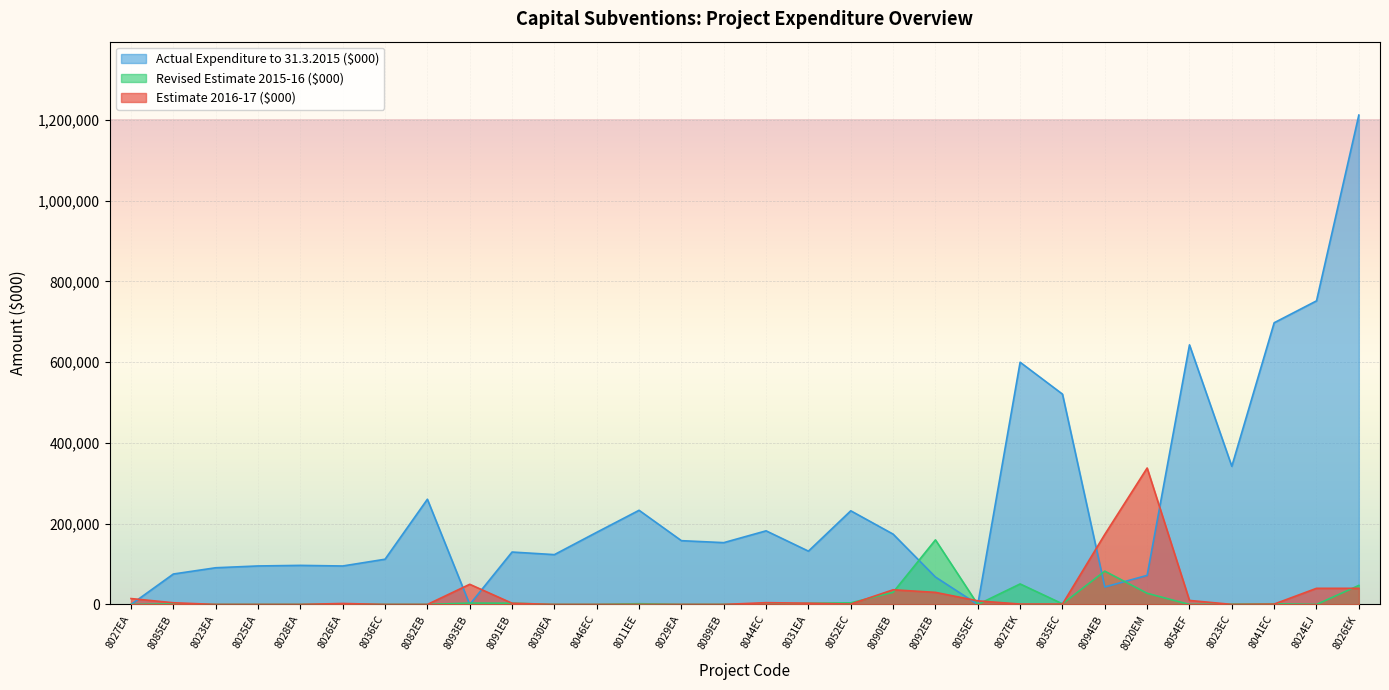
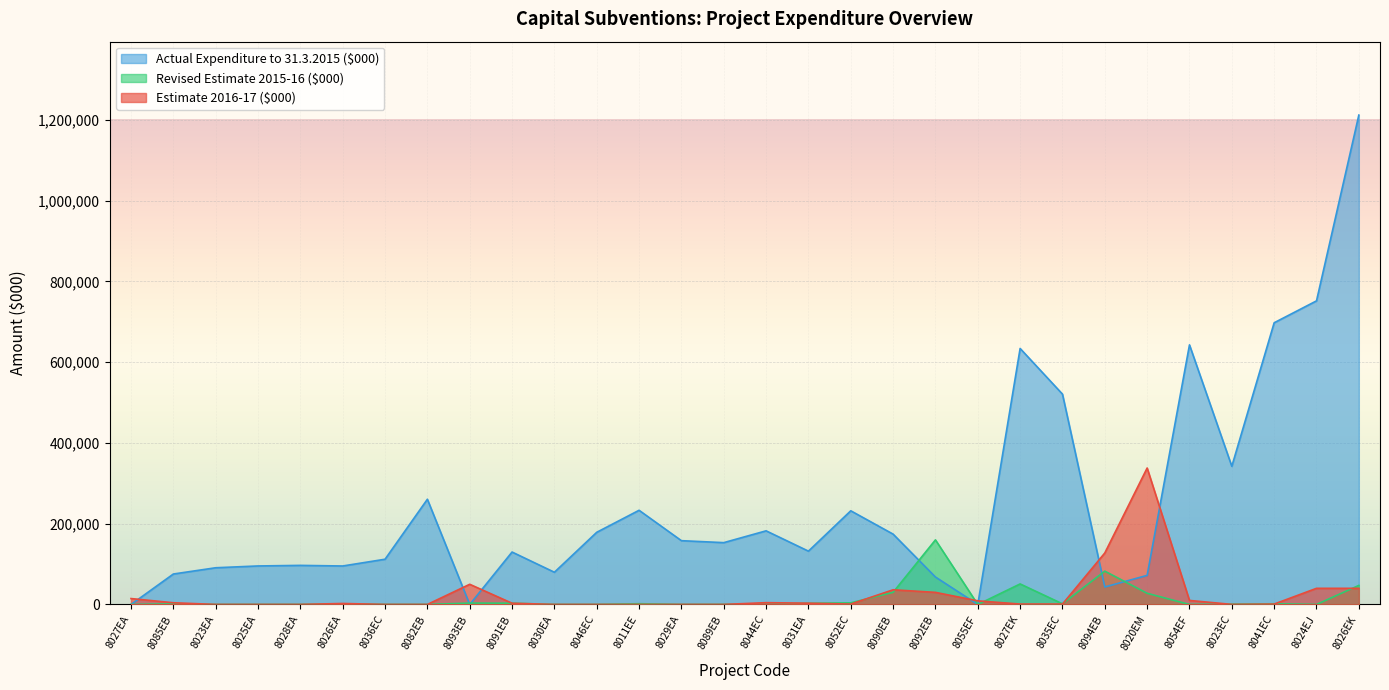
  {
    "Actual Expenditure to 31.3.2015 ($000)": {
      "8085EB": "80,000",
      "8023EA": "90,000",
      "8025EA": "100,000",
      "8028EA": "100,000",
      "8026EA": "100,000",
      "8036EC": "110,000",
      "8082EB": "260,000",
      "8091EB": "130,000",
-     "8030EA": "120,000",
+     "8030EA": "80,000",
      "8046EC": "180,000",
      "8011EE": "230,000",
      "8029EA": "160,000",
      "8089EB": "150,000",
      "8044EC": "180,000",
      "8031EA": "130,000",
      "8052EC": "230,000",
      "8090EB": "170,000",
      "8092EB": "70,000",
-     "8027EK": "600,000",
+     "8027EK": "630,000",
      "8035EC": "520,000",
      "8094EB": "40,000",
      "8020EM": "70,000",
      "8054EF": "640,000",
      "8023EC": "340,000",
      "8041EC": "700,000",
      "8024EJ": "750,000",
      "8026EK": "1,210,000"
    },
    "Revised Estimate 2015-16 ($000)": {
      "8092EB": "160,000",
      "8027EK": "50,000",
      "8094EB": "80,000",
      "8020EM": "30,000",
      "8054EF": "0",
      "8024EJ": "0",
      "8026EK": "50,000"
    },
    "Estimate 2016-17 ($000)": {
      "8027EA": "10,000",
      "8093EB": "50,000",
      "8092EB": "30,000",
      "8055EF": "10,000",
      "8027EK": "0",
-     "8094EB": "170,000",
+     "8094EB": "130,000",
      "8020EM": "340,000",
      "8054EF": "10,000",
      "8024EJ": "40,000",
      "8026EK": "40,000"
    }
  }
